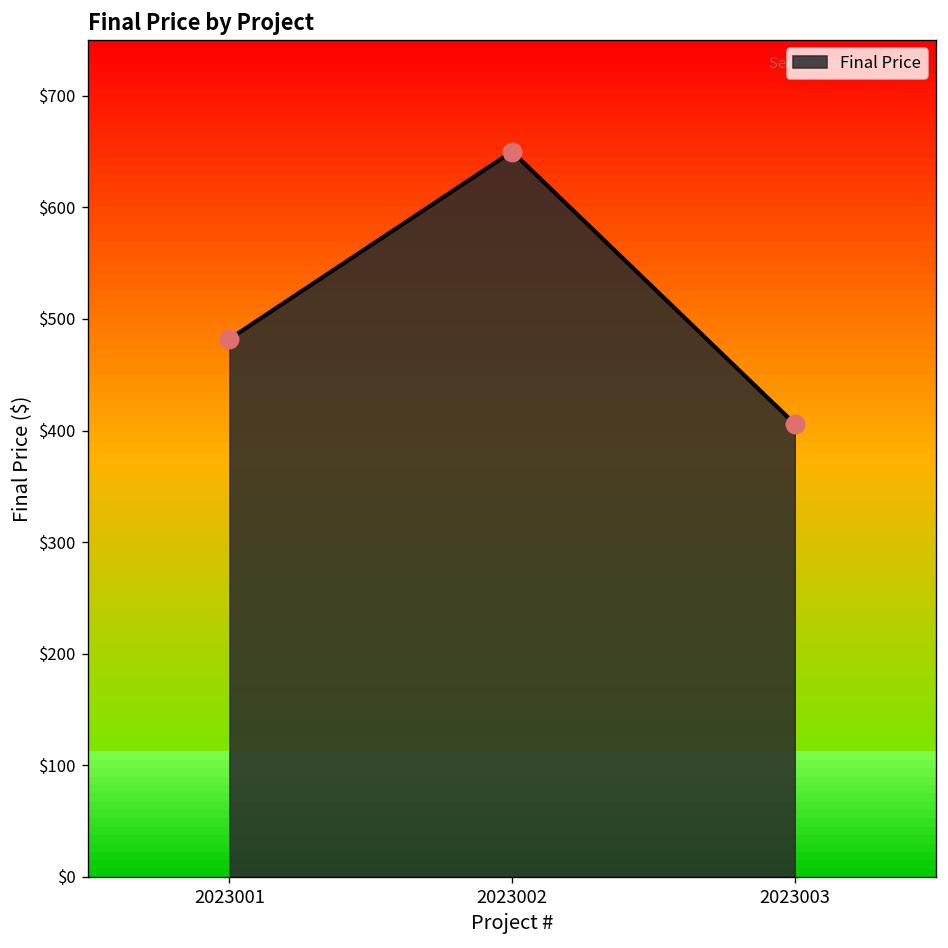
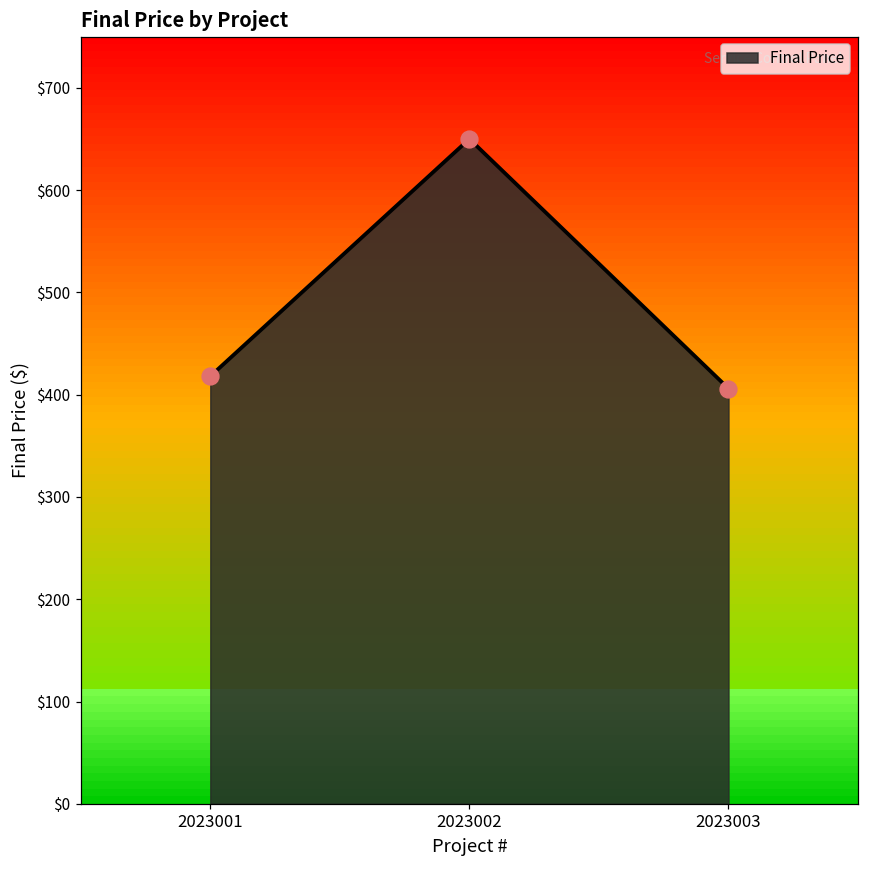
  {
-   "2023001": "$480",
+   "2023001": "$420",
    "2023002": "$650",
    "2023003": "$410"
  }
